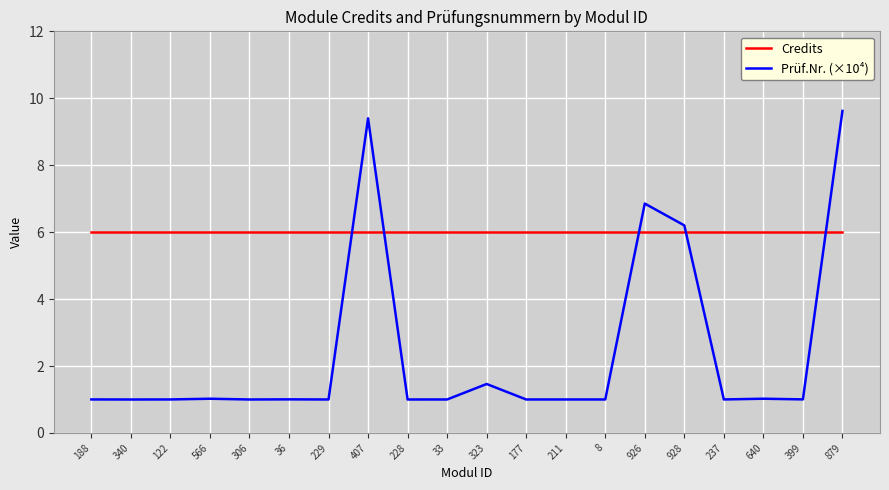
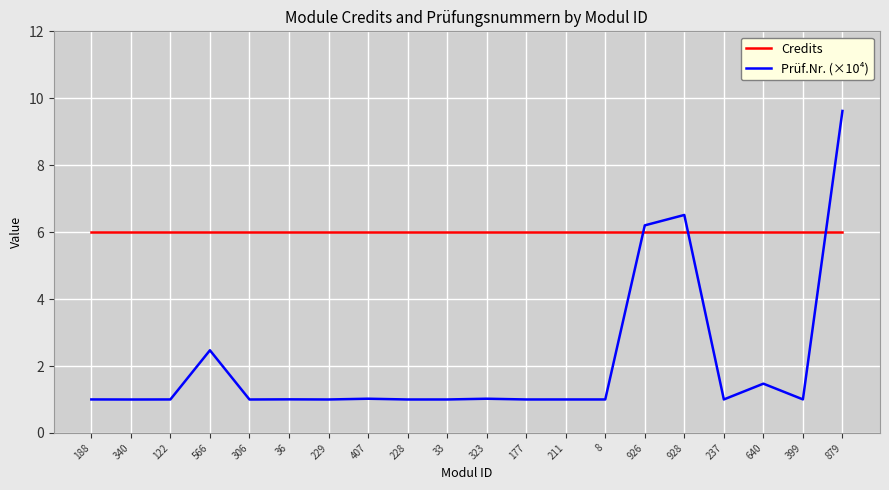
  {
    "Credits": {
      "188": 6.0,
      "340": 6.0,
      "122": 6.0,
      "566": 6.0,
      "306": 6.0,
      "36": 6.0,
      "229": 6.0,
      "407": 6.0,
      "228": 6.0,
      "33": 6.0,
      "323": 6.0,
      "177": 6.0,
      "211": 6.0,
      "8": 6.0,
      "926": 6.0,
      "928": 6.0,
      "237": 6.0,
      "640": 6.0,
      "399": 6.0,
      "879": 6.0
    },
    "Prüf.Nr. (×10⁴)": {
      "188": 1.0,
      "340": 1.0,
      "122": 1.0,
-     "566": 1.0,
+     "566": 2.5,
      "306": 1.0,
      "36": 1.0,
      "229": 1.0,
-     "407": 9.4,
+     "407": 1.0,
      "228": 1.0,
      "33": 1.0,
-     "323": 1.5,
+     "323": 1.0,
      "177": 1.0,
      "211": 1.0,
      "8": 1.0,
-     "926": 6.9,
-     "928": 6.2,
+     "926": 6.2,
+     "928": 6.5,
      "237": 1.0,
-     "640": 1.0,
+     "640": 1.5,
      "399": 1.0,
      "879": 9.6
    }
  }
